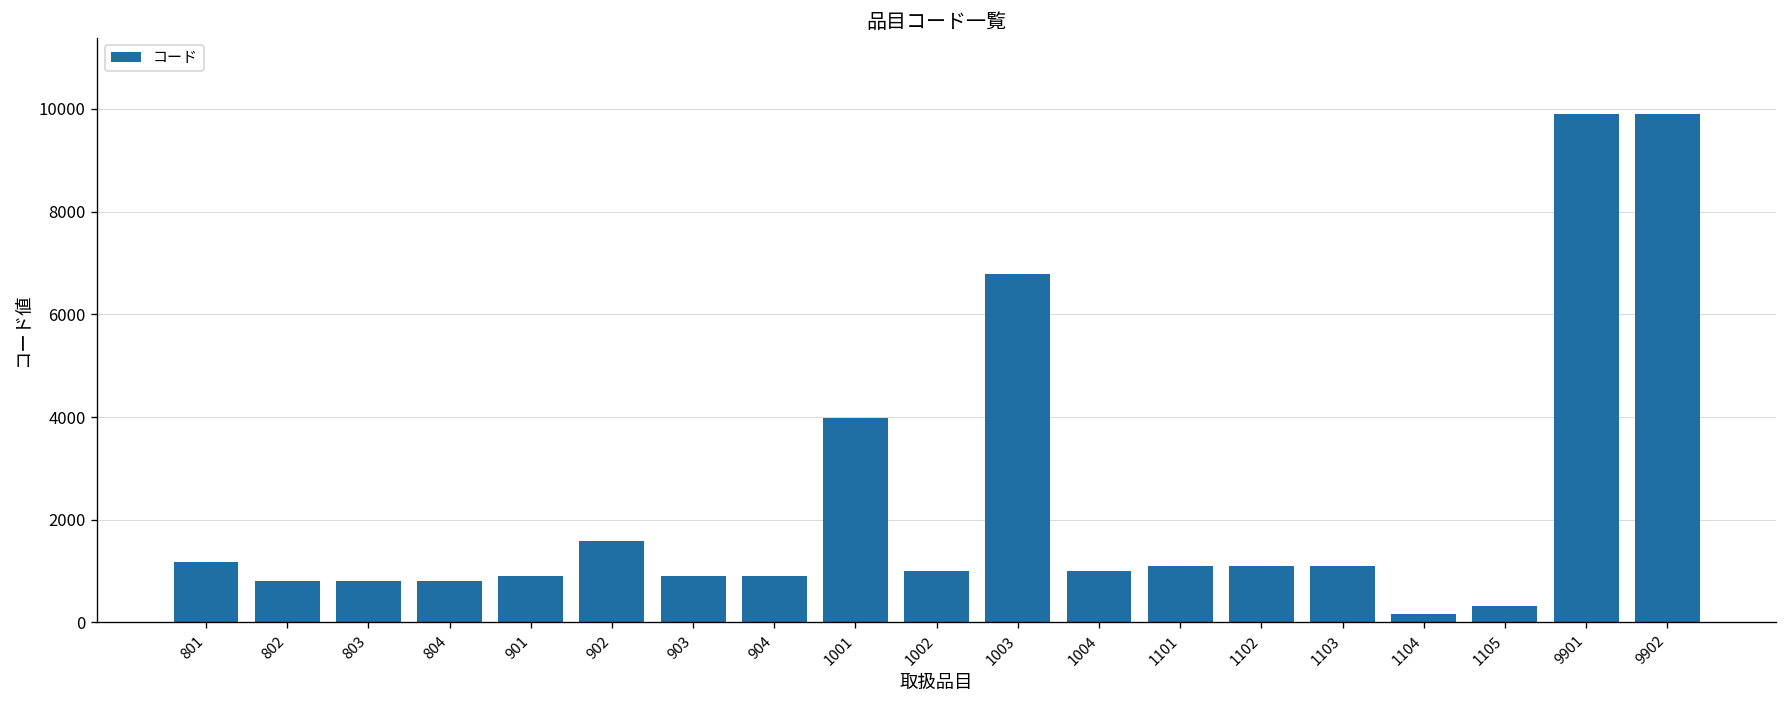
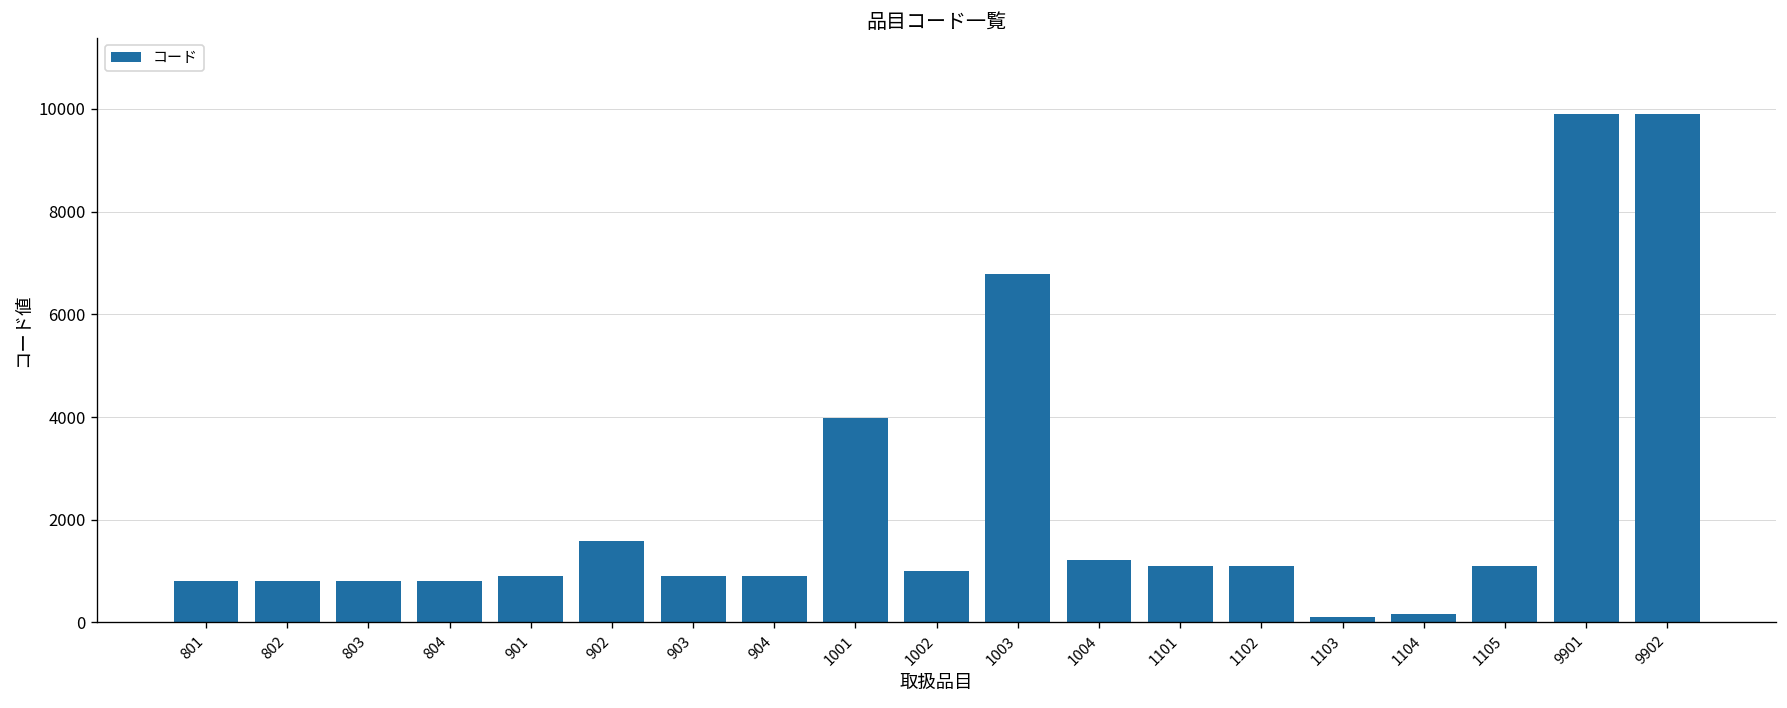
  {
-   "801": 1200,
+   "801": 800,
    "802": 800,
    "803": 800,
    "804": 800,
    "901": 900,
    "902": 1600,
    "903": 900,
    "904": 900,
    "1001": 4000,
    "1002": 1000,
    "1003": 6800,
-   "1004": 1000,
+   "1004": 1200,
    "1101": 1100,
    "1102": 1100,
-   "1103": 1100,
+   "1103": 100,
    "1104": 200,
-   "1105": 300,
+   "1105": 1100,
    "9901": 9900,
    "9902": 9900
  }
